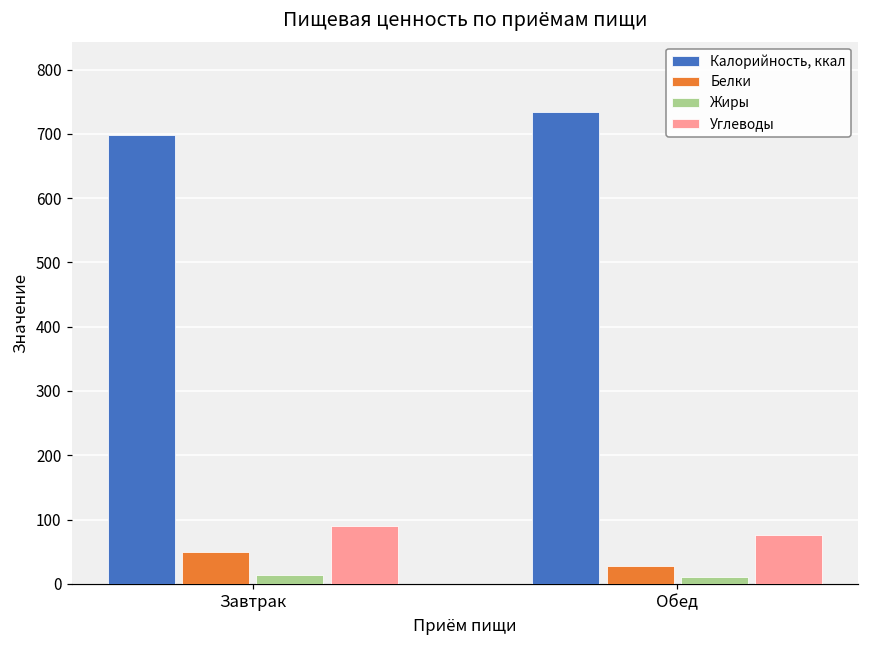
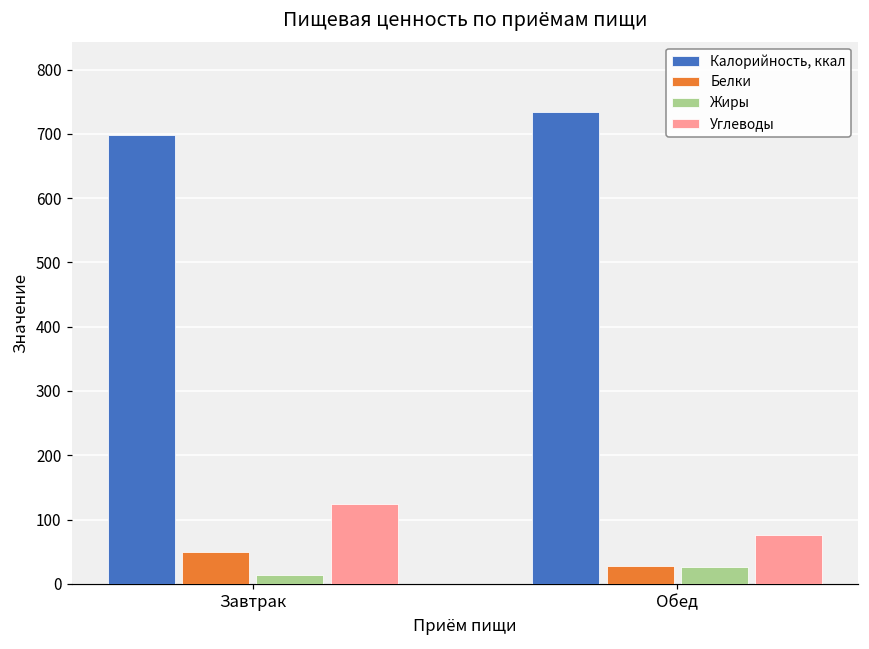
  {
    "Калорийность, ккал": {
      "Завтрак": 700,
      "Обед": 730
    },
    "Белки": {
      "Завтрак": 50,
      "Обед": 30
    },
    "Жиры": {
      "Завтрак": 10,
-     "Обед": 10
+     "Обед": 30
    },
    "Углеводы": {
-     "Завтрак": 90,
+     "Завтрак": 120,
      "Обед": 80
    }
  }
